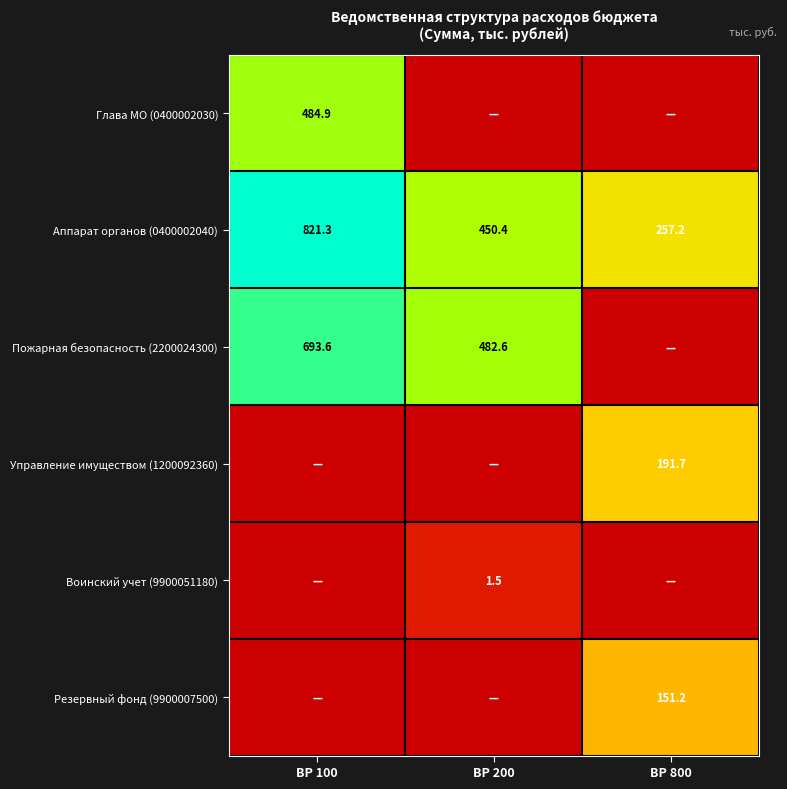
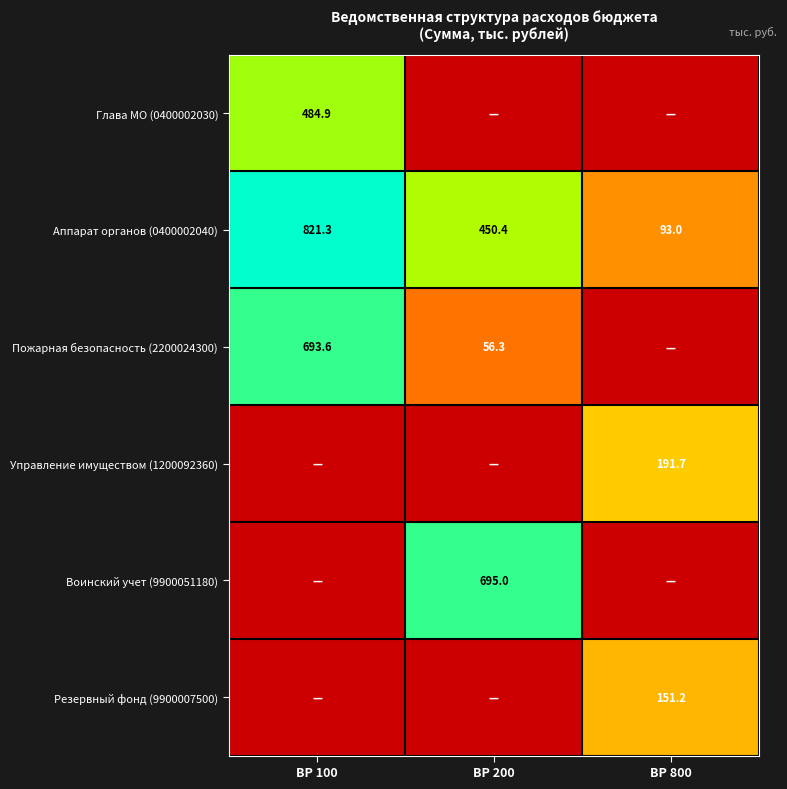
  {
    "Глава МО (0400002030)": {
      "ВР 100": 484.9
    },
    "Аппарат органов (0400002040)": {
      "ВР 100": 821.3,
      "ВР 200": 450.4,
-     "ВР 800": 257.2
+     "ВР 800": 93.0
    },
    "Пожарная безопасность (2200024300)": {
      "ВР 100": 693.6,
-     "ВР 200": 482.6
+     "ВР 200": 56.3
    },
    "Управление имуществом (1200092360)": {
      "ВР 800": 191.7
    },
    "Воинский учет (9900051180)": {
-     "ВР 200": 1.5
+     "ВР 200": 695.0
    },
    "Резервный фонд (9900007500)": {
      "ВР 800": 151.2
    }
  }
